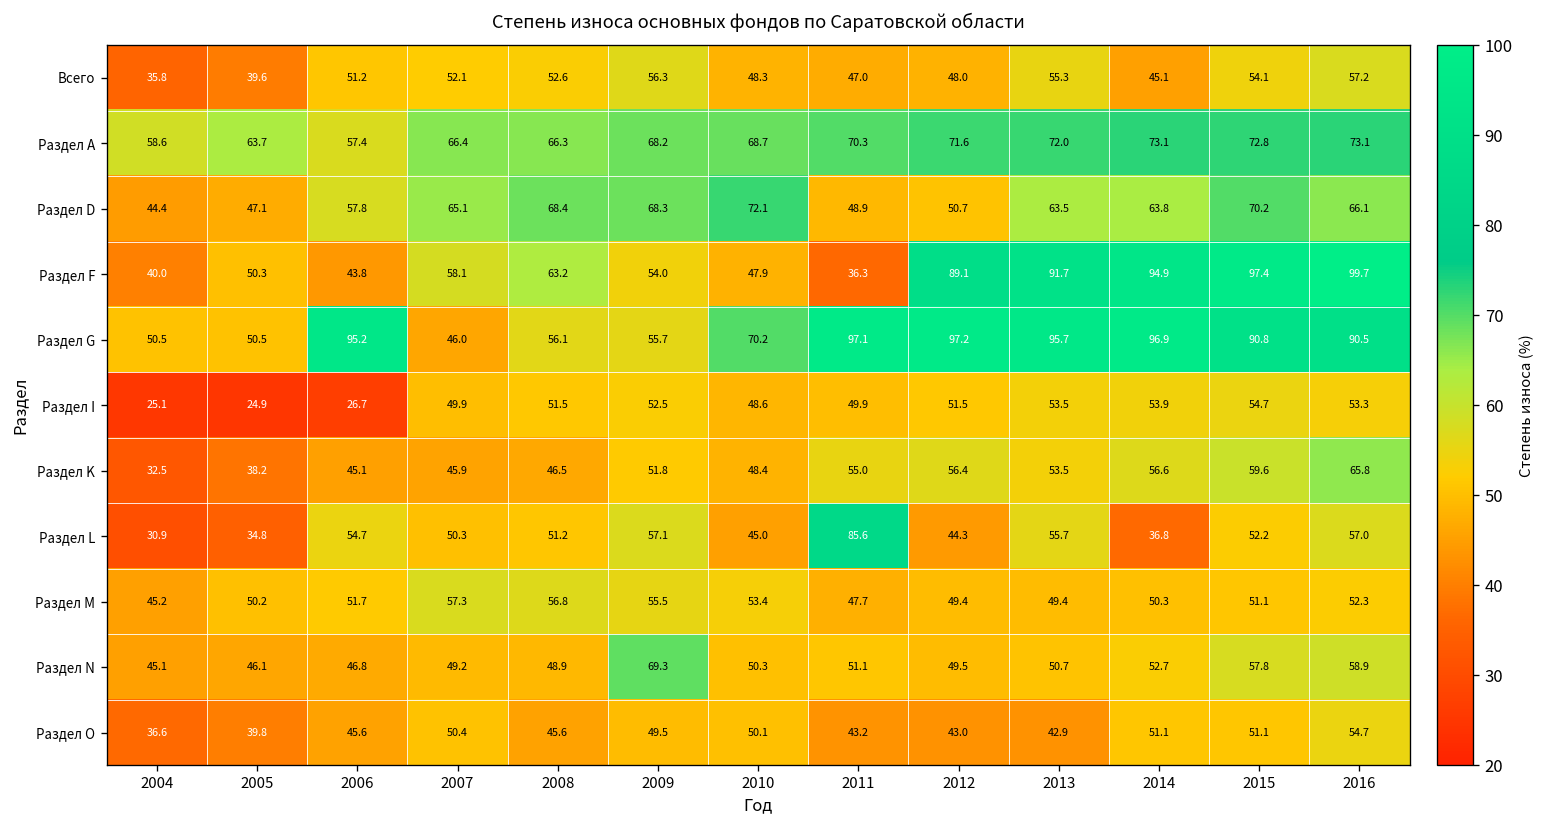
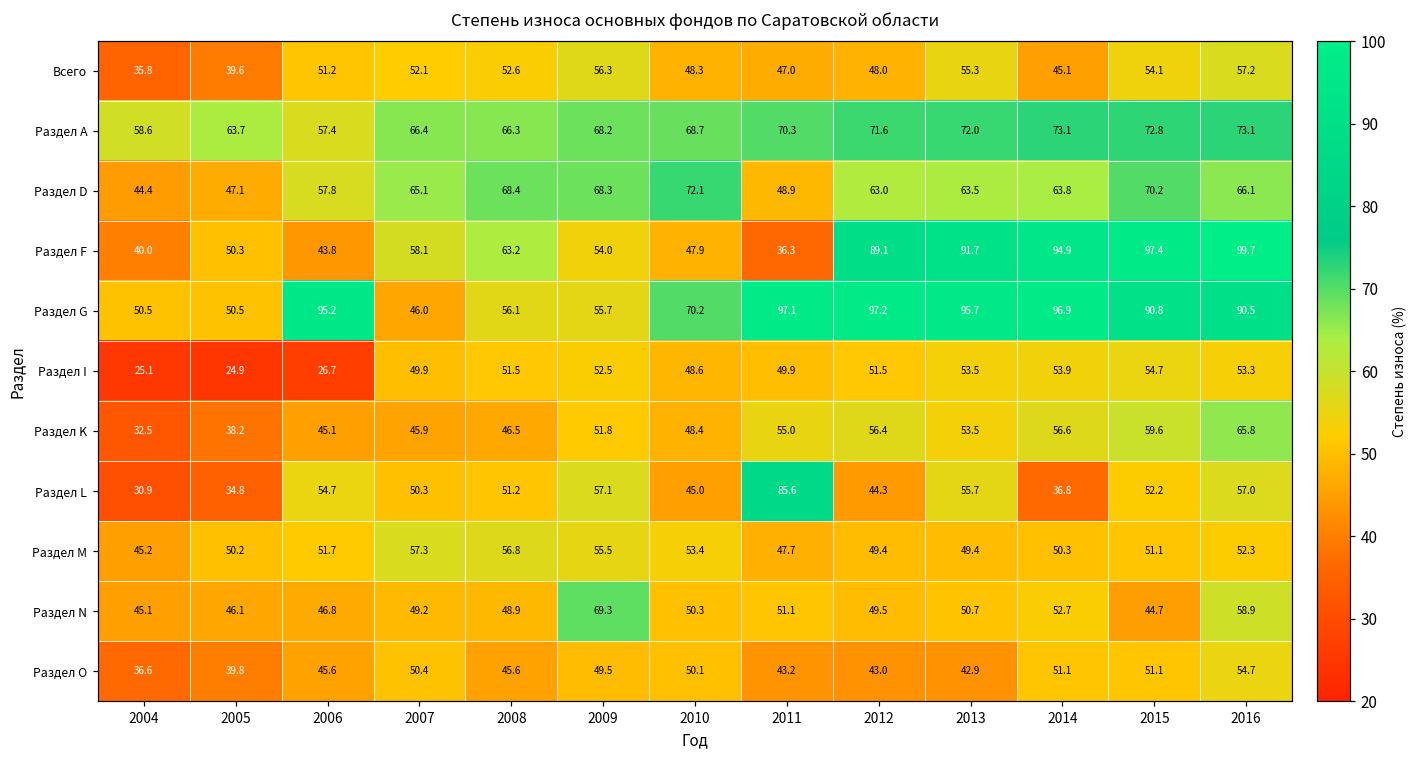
  {
    "Всего": {
      "2004": 35.8,
      "2005": 39.6,
      "2006": 51.2,
      "2007": 52.1,
      "2008": 52.6,
      "2009": 56.3,
      "2010": 48.3,
      "2011": 47.0,
      "2012": 48.0,
      "2013": 55.3,
      "2014": 45.1,
      "2015": 54.1,
      "2016": 57.2
    },
    "Раздел А": {
      "2004": 58.6,
      "2005": 63.7,
      "2006": 57.4,
      "2007": 66.4,
      "2008": 66.3,
      "2009": 68.2,
      "2010": 68.7,
      "2011": 70.3,
      "2012": 71.6,
      "2013": 72.0,
      "2014": 73.1,
      "2015": 72.8,
      "2016": 73.1
    },
    "Раздел D": {
      "2004": 44.4,
      "2005": 47.1,
      "2006": 57.8,
      "2007": 65.1,
      "2008": 68.4,
      "2009": 68.3,
      "2010": 72.1,
      "2011": 48.9,
-     "2012": 50.7,
+     "2012": 63.0,
      "2013": 63.5,
      "2014": 63.8,
      "2015": 70.2,
      "2016": 66.1
    },
    "Раздел F": {
      "2004": 40.0,
      "2005": 50.3,
      "2006": 43.8,
      "2007": 58.1,
      "2008": 63.2,
      "2009": 54.0,
      "2010": 47.9,
      "2011": 36.3,
      "2012": 89.1,
      "2013": 91.7,
      "2014": 94.9,
      "2015": 97.4,
      "2016": 99.7
    },
    "Раздел G": {
      "2004": 50.5,
      "2005": 50.5,
      "2006": 95.2,
      "2007": 46.0,
      "2008": 56.1,
      "2009": 55.7,
      "2010": 70.2,
      "2011": 97.1,
      "2012": 97.2,
      "2013": 95.7,
      "2014": 96.9,
      "2015": 90.8,
      "2016": 90.5
    },
    "Раздел I": {
      "2004": 25.1,
      "2005": 24.9,
      "2006": 26.7,
      "2007": 49.9,
      "2008": 51.5,
      "2009": 52.5,
      "2010": 48.6,
      "2011": 49.9,
      "2012": 51.5,
      "2013": 53.5,
      "2014": 53.9,
      "2015": 54.7,
      "2016": 53.3
    },
    "Раздел K": {
      "2004": 32.5,
      "2005": 38.2,
      "2006": 45.1,
      "2007": 45.9,
      "2008": 46.5,
      "2009": 51.8,
      "2010": 48.4,
      "2011": 55.0,
      "2012": 56.4,
      "2013": 53.5,
      "2014": 56.6,
      "2015": 59.6,
      "2016": 65.8
    },
    "Раздел L": {
      "2004": 30.9,
      "2005": 34.8,
      "2006": 54.7,
      "2007": 50.3,
      "2008": 51.2,
      "2009": 57.1,
      "2010": 45.0,
      "2011": 85.6,
      "2012": 44.3,
      "2013": 55.7,
      "2014": 36.8,
      "2015": 52.2,
      "2016": 57.0
    },
    "Раздел M": {
      "2004": 45.2,
      "2005": 50.2,
      "2006": 51.7,
      "2007": 57.3,
      "2008": 56.8,
      "2009": 55.5,
      "2010": 53.4,
      "2011": 47.7,
      "2012": 49.4,
      "2013": 49.4,
      "2014": 50.3,
      "2015": 51.1,
      "2016": 52.3
    },
    "Раздел N": {
      "2004": 45.1,
      "2005": 46.1,
      "2006": 46.8,
      "2007": 49.2,
      "2008": 48.9,
      "2009": 69.3,
      "2010": 50.3,
      "2011": 51.1,
      "2012": 49.5,
      "2013": 50.7,
      "2014": 52.7,
-     "2015": 57.8,
+     "2015": 44.7,
      "2016": 58.9
    },
    "Раздел O": {
      "2004": 36.6,
      "2005": 39.8,
      "2006": 45.6,
      "2007": 50.4,
      "2008": 45.6,
      "2009": 49.5,
      "2010": 50.1,
      "2011": 43.2,
      "2012": 43.0,
      "2013": 42.9,
      "2014": 51.1,
      "2015": 51.1,
      "2016": 54.7
    }
  }
